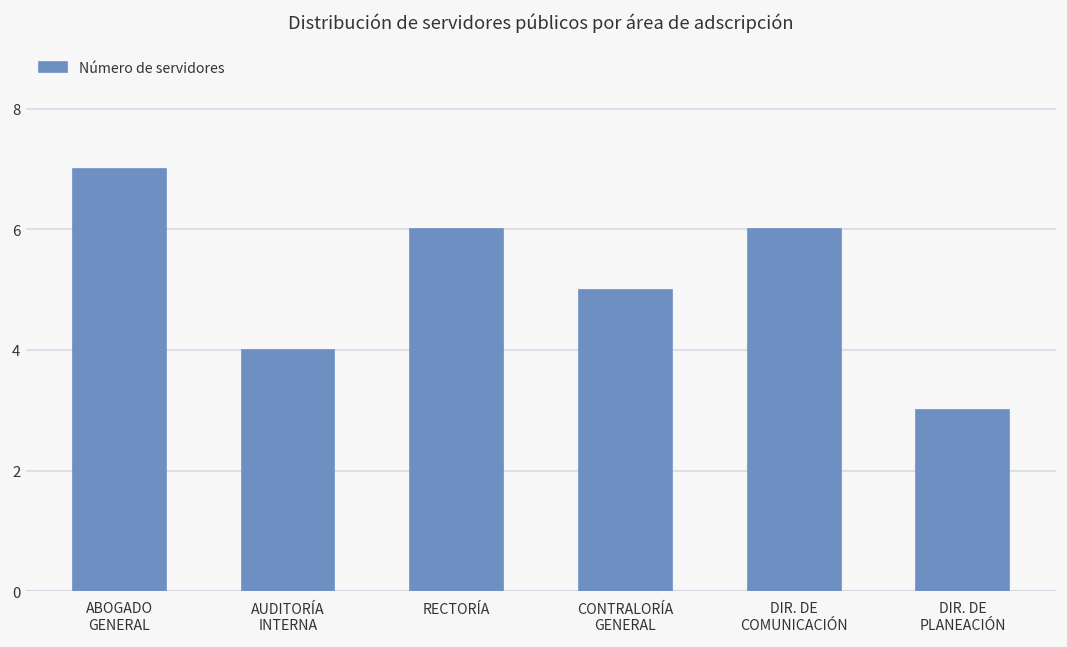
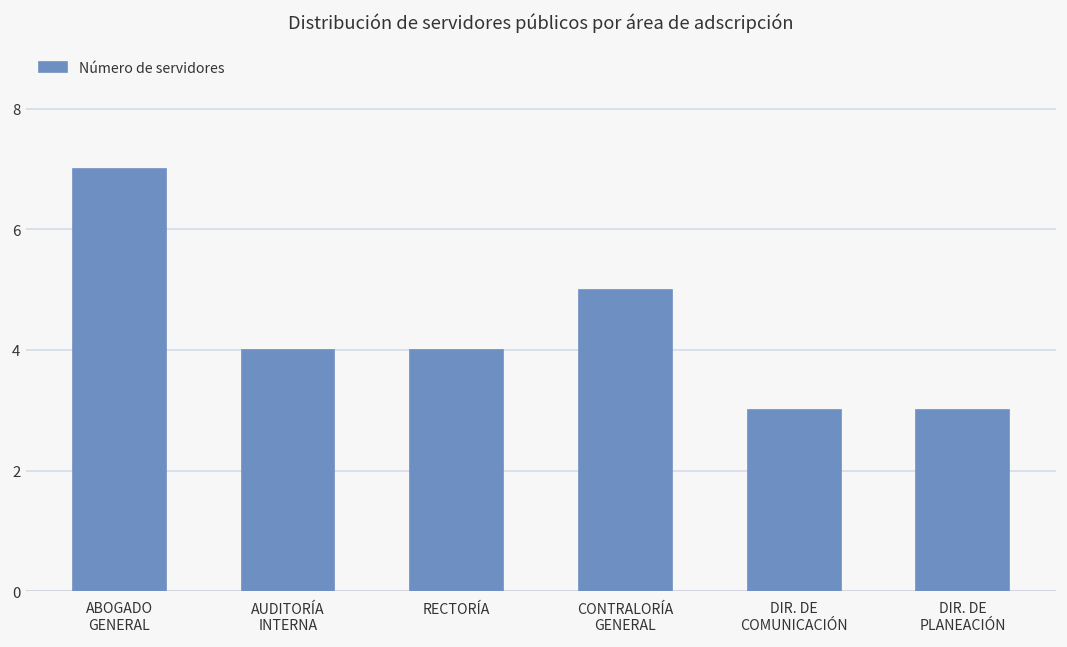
  {
    "ABOGADO GENERAL": 7,
    "AUDITORÍA INTERNA": 4,
-   "RECTORÍA": 6,
+   "RECTORÍA": 4,
    "CONTRALORÍA GENERAL": 5,
-   "DIR. DE COMUNICACIÓN": 6,
+   "DIR. DE COMUNICACIÓN": 3,
    "DIR. DE PLANEACIÓN": 3
  }
